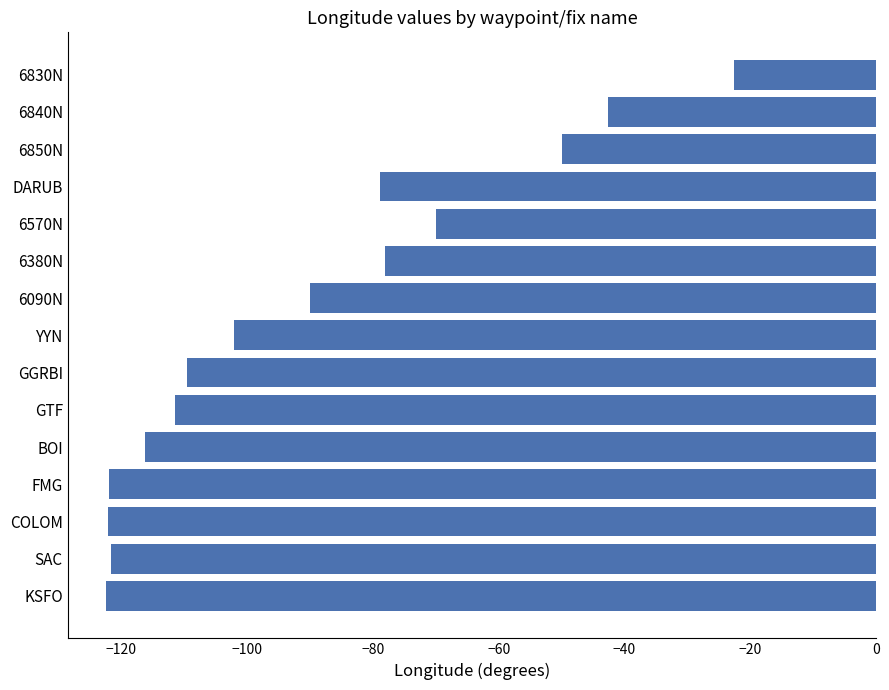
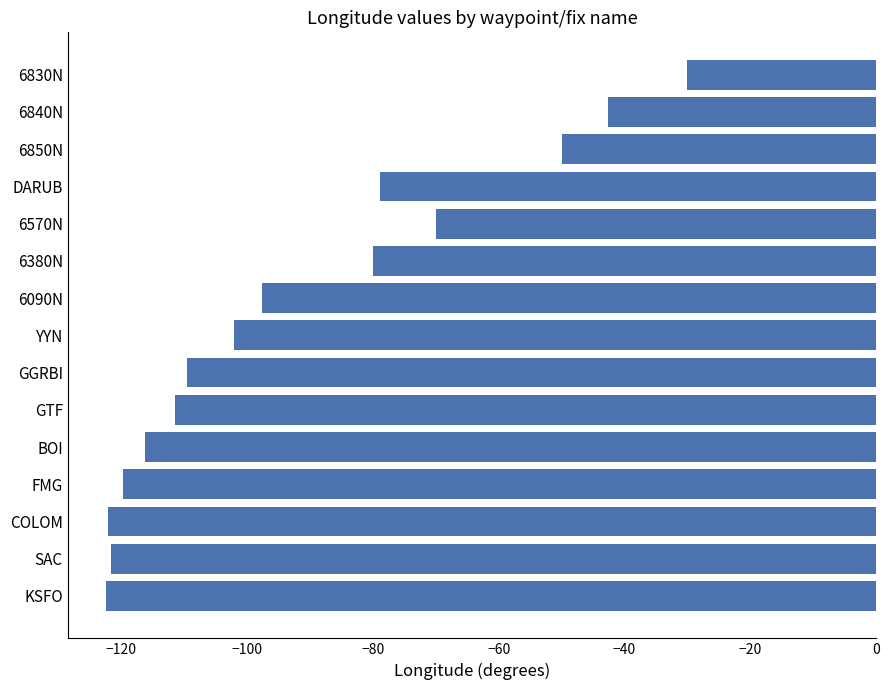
  {
-   "6830N": -23,
+   "6830N": -30,
    "6840N": -43,
    "6850N": -50,
    "DARUB": -79,
    "6570N": -70,
-   "6380N": -78,
-   "6090N": -90,
+   "6380N": -80,
+   "6090N": -98,
    "YYN": -102,
    "GGRBI": -109,
    "GTF": -111,
    "BOI": -116,
-   "FMG": -122,
+   "FMG": -120,
    "COLOM": -122,
    "SAC": -122,
    "KSFO": -122
  }
